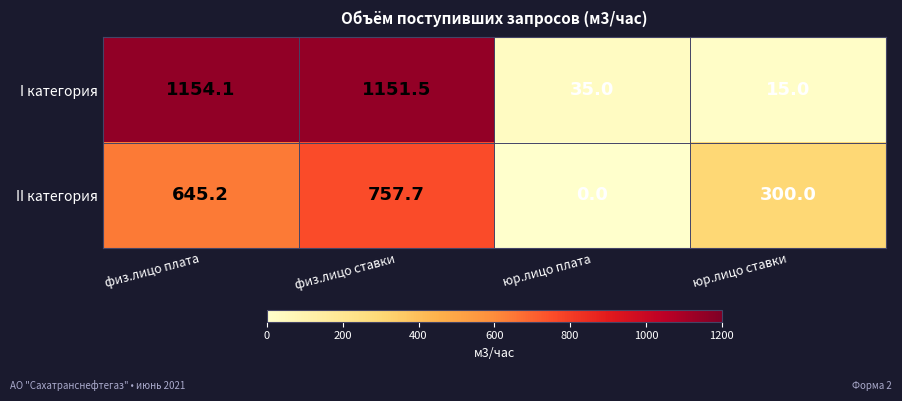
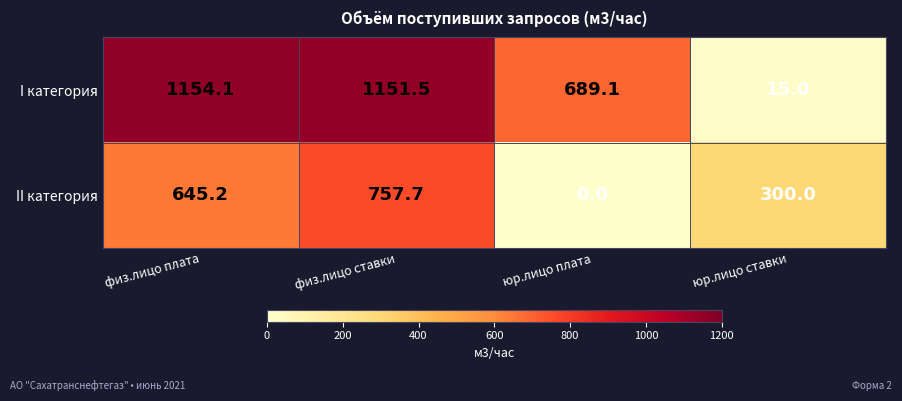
  {
    "I категория": {
      "физ.лицо плата": 1154.1,
      "физ.лицо ставки": 1151.5,
-     "юр.лицо плата": 35.0,
+     "юр.лицо плата": 689.1,
      "юр.лицо ставки": 15.0
    },
    "II категория": {
      "физ.лицо плата": 645.2,
      "физ.лицо ставки": 757.7,
      "юр.лицо плата": 0.0,
      "юр.лицо ставки": 300.0
    }
  }
